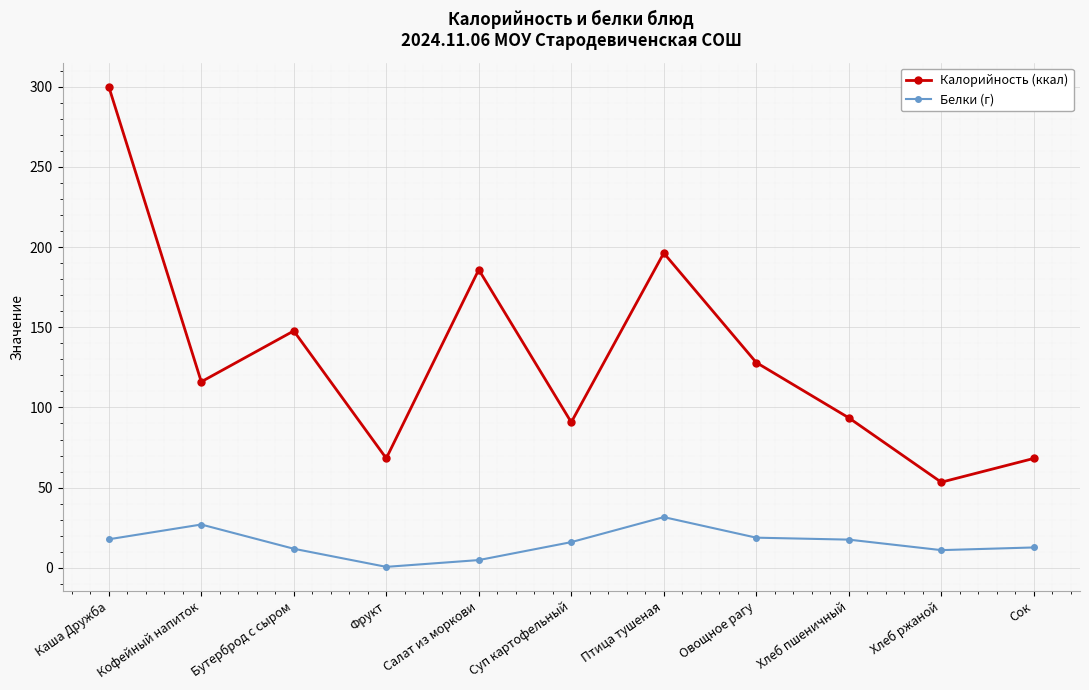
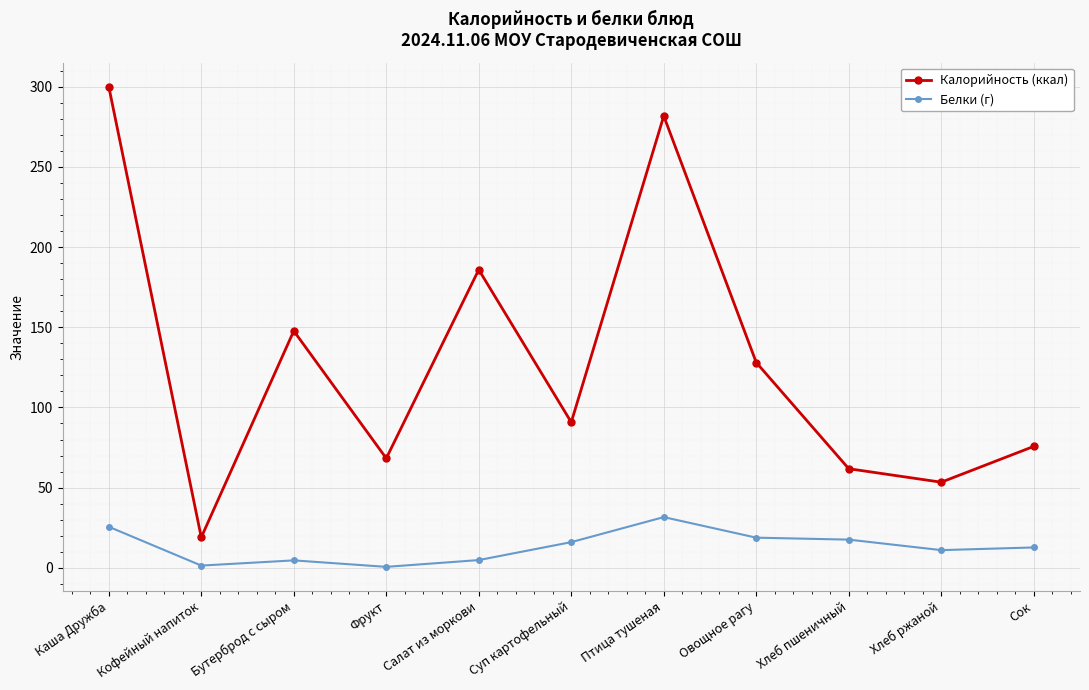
  {
    "Калорийность (ккал)": {
      "Каша Дружба": 300,
-     "Кофейный напиток": 116,
+     "Кофейный напиток": 19,
      "Бутерброд с сыром": 148,
      "Фрукт": 68,
      "Салат из моркови": 186,
      "Суп картофельный": 91,
-     "Птица тушеная": 196,
+     "Птица тушеная": 282,
      "Овощное рагу": 128,
-     "Хлеб пшеничный": 94,
+     "Хлеб пшеничный": 62,
      "Хлеб ржаной": 53,
-     "Сок": 68
+     "Сок": 76
    },
    "Белки (г)": {
-     "Каша Дружба": 18,
-     "Кофейный напиток": 27,
-     "Бутерброд с сыром": 12,
+     "Каша Дружба": 26,
+     "Кофейный напиток": 1,
+     "Бутерброд с сыром": 5,
      "Фрукт": 1,
      "Салат из моркови": 5,
      "Суп картофельный": 16,
      "Птица тушеная": 32,
      "Овощное рагу": 19,
      "Хлеб пшеничный": 18,
      "Хлеб ржаной": 11,
      "Сок": 13
    }
  }
